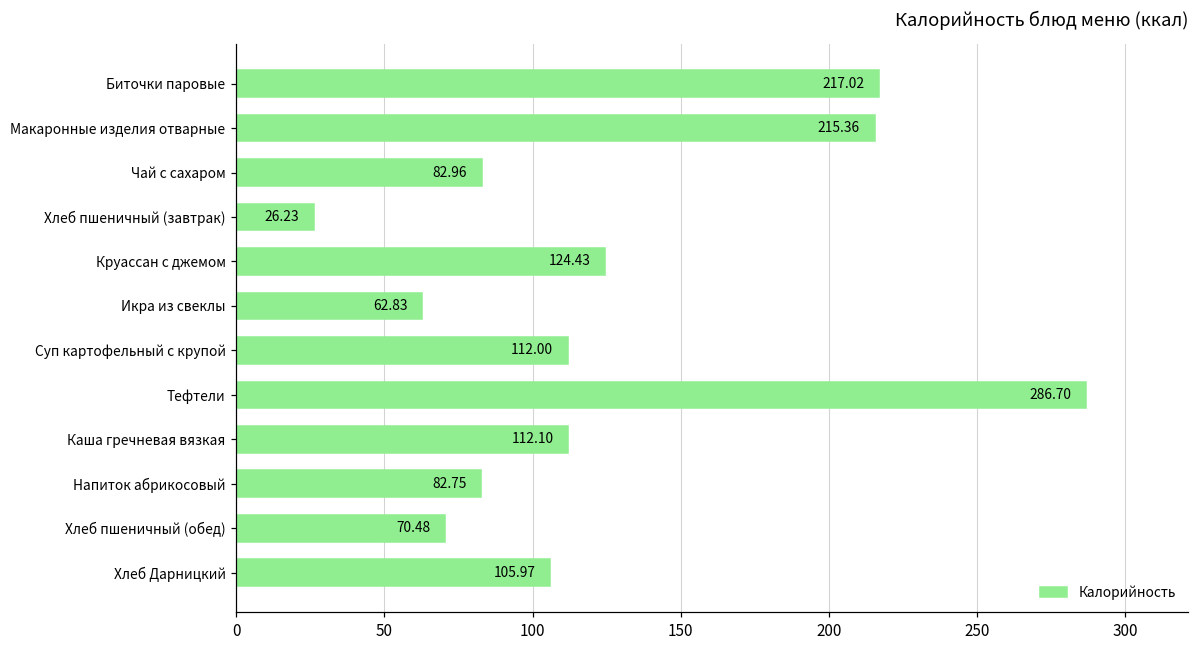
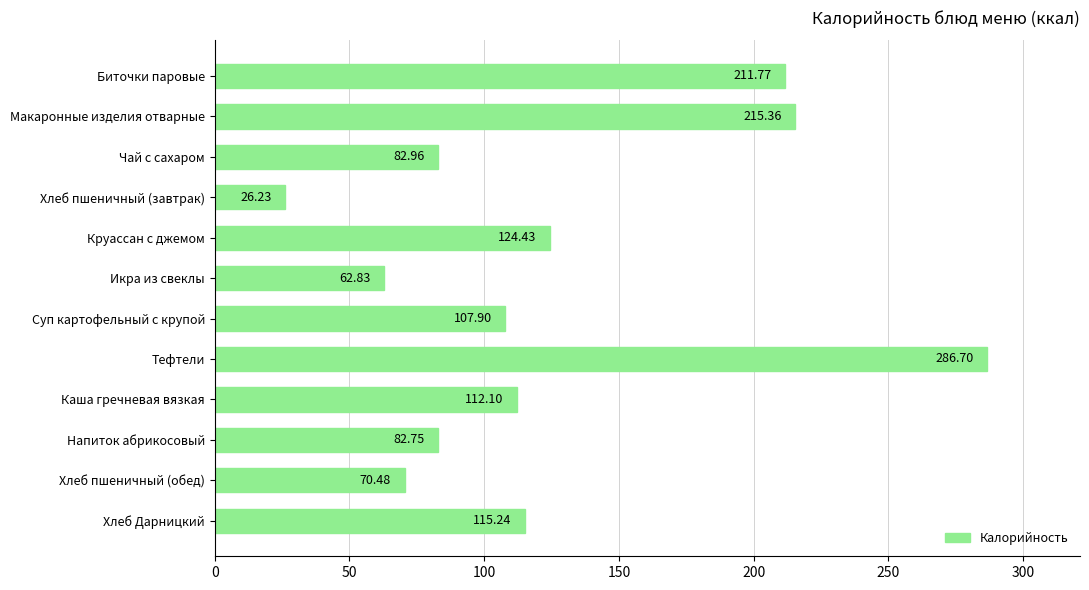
  {
-   "Биточки паровые": 217.02,
+   "Биточки паровые": 211.77,
    "Макаронные изделия отварные": 215.36,
    "Чай с сахаром": 82.96,
    "Хлеб пшеничный (завтрак)": 26.23,
    "Круассан с джемом": 124.43,
    "Икра из свеклы": 62.83,
-   "Суп картофельный с крупой": 112.00,
+   "Суп картофельный с крупой": 107.90,
    "Тефтели": 286.70,
    "Каша гречневая вязкая": 112.10,
    "Напиток абрикосовый": 82.75,
    "Хлеб пшеничный (обед)": 70.48,
-   "Хлеб Дарницкий": 105.97
+   "Хлеб Дарницкий": 115.24
  }
